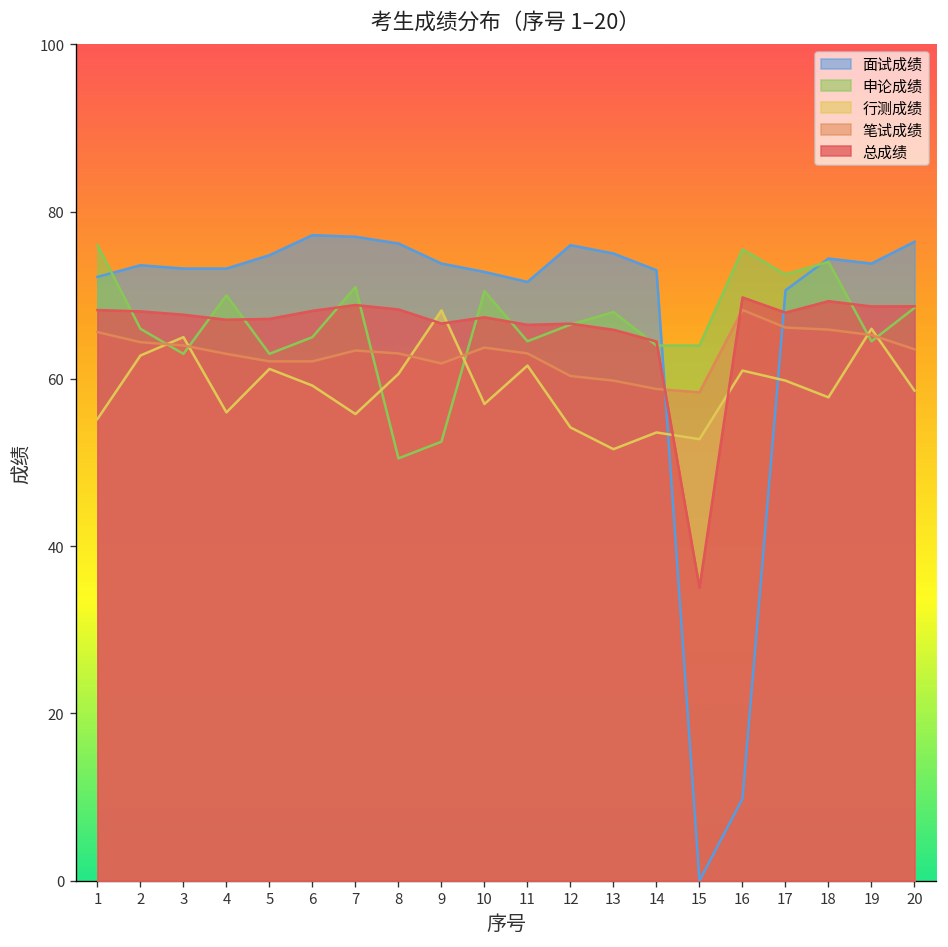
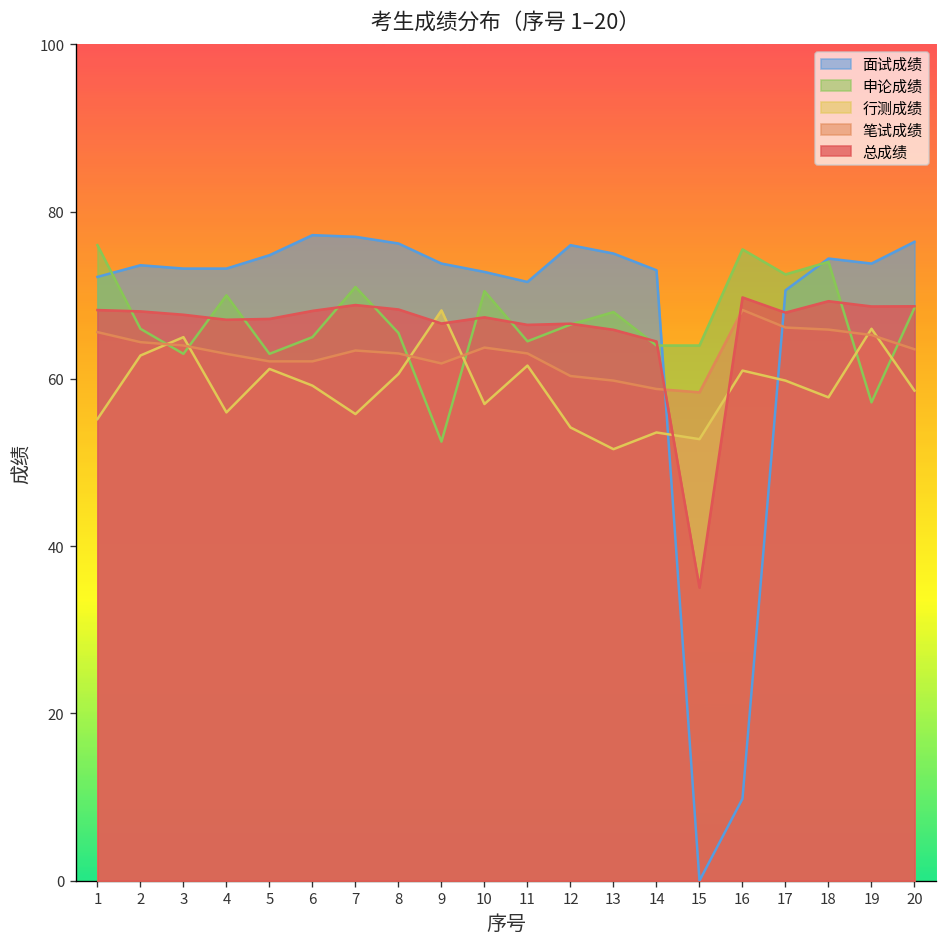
  {
    "面试成绩": {
      "1": 72,
      "2": 74,
      "3": 73,
      "4": 73,
      "5": 75,
      "6": 77,
      "7": 77,
      "8": 76,
      "9": 74,
      "10": 73,
      "11": 72,
      "12": 76,
      "13": 75,
      "14": 73,
      "15": 0,
      "16": 10,
      "17": 71,
      "18": 74,
      "19": 74,
      "20": 76
    },
    "申论成绩": {
      "1": 76,
      "2": 66,
      "3": 63,
      "4": 70,
      "5": 63,
      "6": 65,
      "7": 71,
-     "8": 51,
+     "8": 66,
      "9": 53,
      "10": 71,
      "11": 65,
      "13": 68,
      "14": 64,
      "15": 64,
      "16": 76,
      "17": 73,
      "18": 74,
-     "19": 65
+     "19": 57
    }
  }
